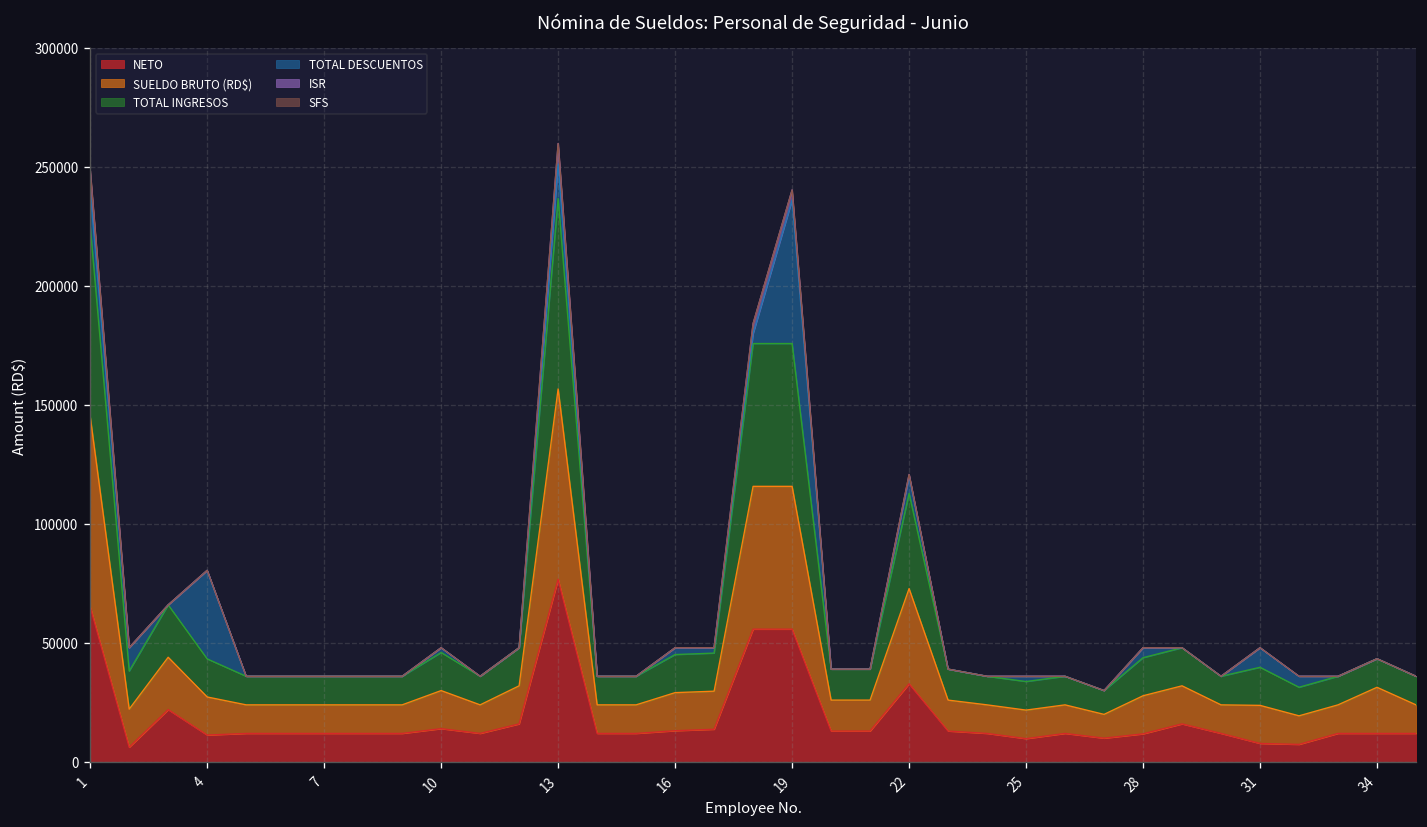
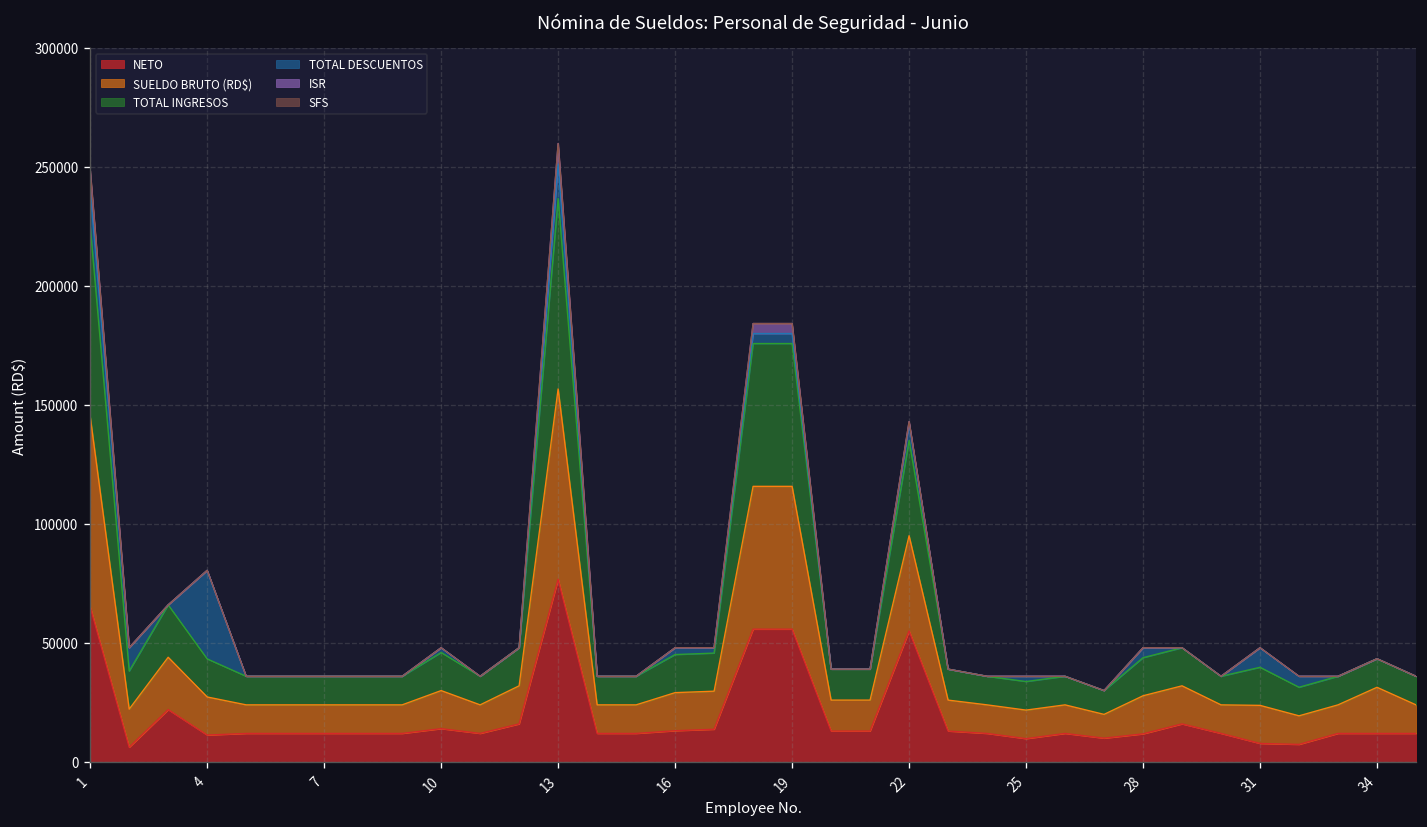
  {
    "NETO": {
      "1": 65000,
      "4": 11000,
      "7": 12000,
      "10": 14000,
      "13": 77000,
      "16": 13000,
      "19": 56000,
-     "22": 33000,
+     "22": 55000,
      "25": 10000,
      "28": 12000,
      "31": 8000,
      "34": 12000
    },
    "SUELDO BRUTO (RD$)": {
      "1": 80000,
      "4": 16000,
      "7": 12000,
      "10": 16000,
      "13": 80000,
      "16": 16000,
      "19": 60000,
      "22": 40000,
      "25": 12000,
      "28": 16000,
      "31": 16000,
      "34": 19000
    },
    "TOTAL INGRESOS": {
      "1": 80000,
      "4": 16000,
      "10": 16000,
      "13": 80000,
      "16": 16000,
      "19": 60000,
      "22": 40000,
      "25": 12000,
      "28": 16000,
      "31": 16000
    },
    "TOTAL DESCUENTOS": {
      "1": 15000,
      "13": 14000,
-     "19": 60000
+     "19": 4000
    }
  }
